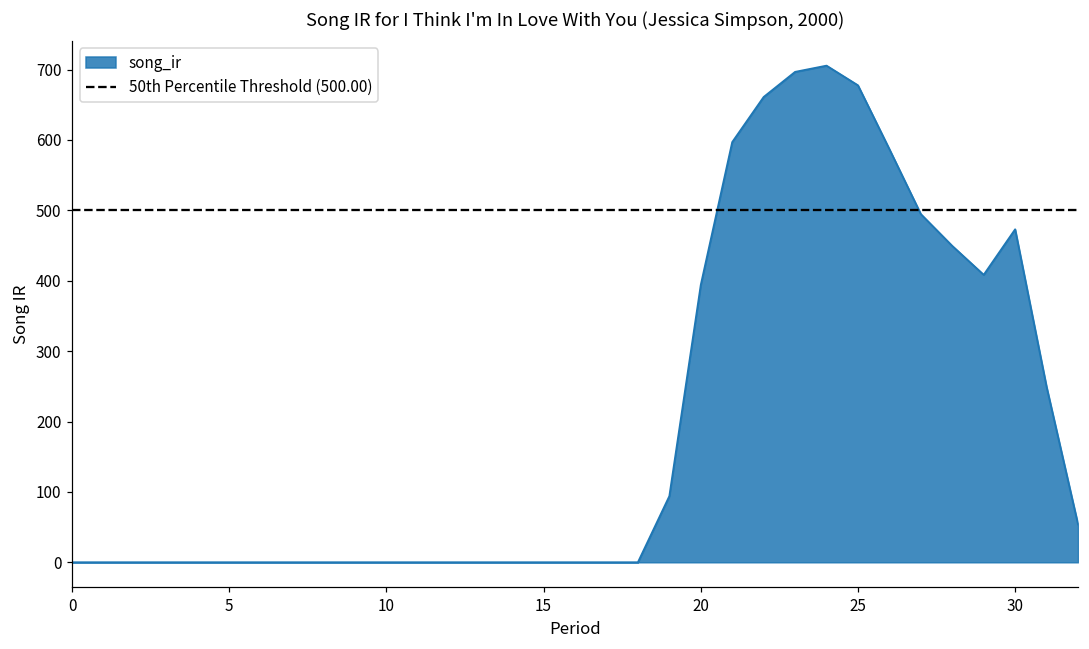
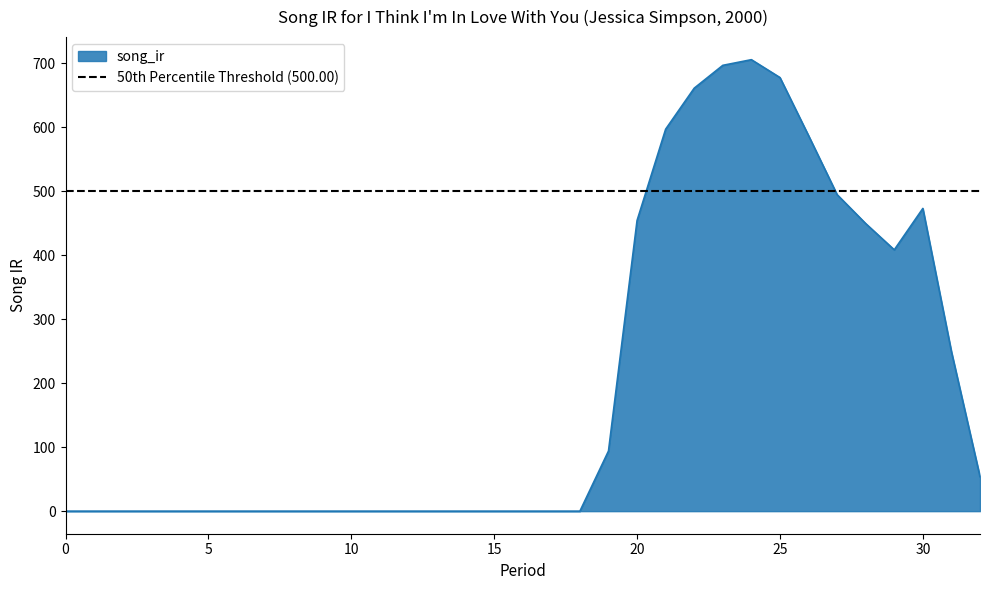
  {
    "0": 0,
    "5": 0,
    "10": 0,
    "15": 0,
-   "20": 390,
+   "20": 450,
    "25": 680,
    "30": 470
  }
